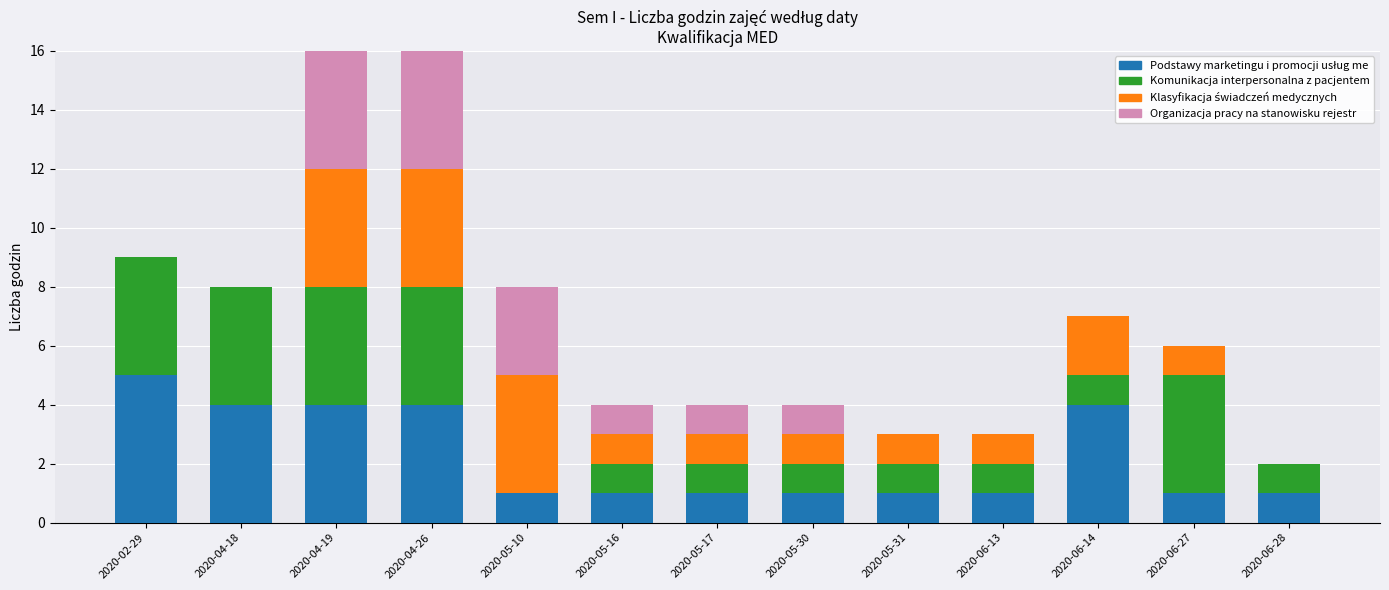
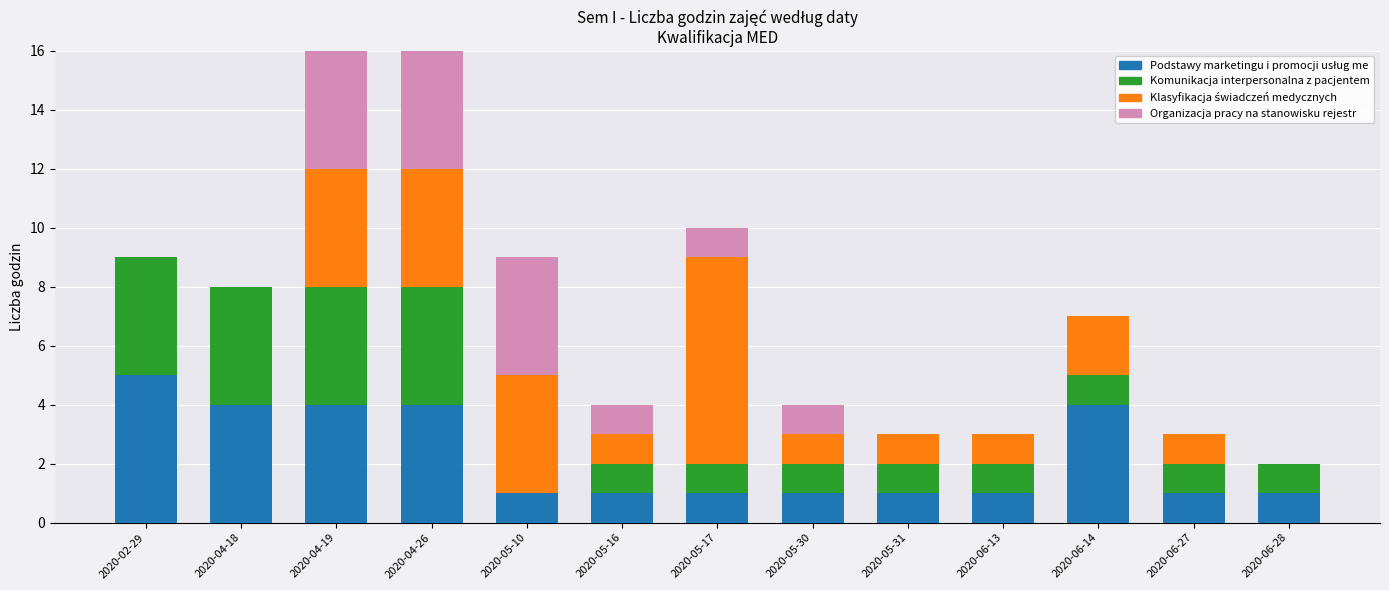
  {
    "Podstawy marketingu i promocji usług me": {
      "2020-02-29": 5,
      "2020-04-18": 4,
      "2020-04-19": 4,
      "2020-04-26": 4,
      "2020-05-10": 1,
      "2020-05-16": 1,
      "2020-05-17": 1,
      "2020-05-30": 1,
      "2020-05-31": 1,
      "2020-06-13": 1,
      "2020-06-14": 4,
      "2020-06-27": 1,
      "2020-06-28": 1
    },
    "Komunikacja interpersonalna z pacjentem": {
      "2020-02-29": 4,
      "2020-04-18": 4,
      "2020-04-19": 4,
      "2020-04-26": 4,
      "2020-05-10": 0,
      "2020-05-16": 1,
      "2020-05-17": 1,
      "2020-05-30": 1,
      "2020-05-31": 1,
      "2020-06-13": 1,
      "2020-06-14": 1,
-     "2020-06-27": 4,
+     "2020-06-27": 1,
      "2020-06-28": 1
    },
    "Klasyfikacja świadczeń medycznych": {
      "2020-02-29": 0,
      "2020-04-18": 0,
      "2020-04-19": 4,
      "2020-04-26": 4,
      "2020-05-10": 4,
      "2020-05-16": 1,
-     "2020-05-17": 1,
+     "2020-05-17": 7,
      "2020-05-30": 1,
      "2020-05-31": 1,
      "2020-06-13": 1,
      "2020-06-14": 2,
      "2020-06-27": 1,
      "2020-06-28": 0
    },
    "Organizacja pracy na stanowisku rejestr": {
      "2020-02-29": 0,
      "2020-04-18": 0,
      "2020-04-19": 4,
      "2020-04-26": 4,
-     "2020-05-10": 3,
+     "2020-05-10": 4,
      "2020-05-16": 1,
      "2020-05-17": 1,
      "2020-05-30": 1,
      "2020-05-31": 0,
      "2020-06-13": 0,
      "2020-06-14": 0,
      "2020-06-27": 0,
      "2020-06-28": 0
    }
  }
